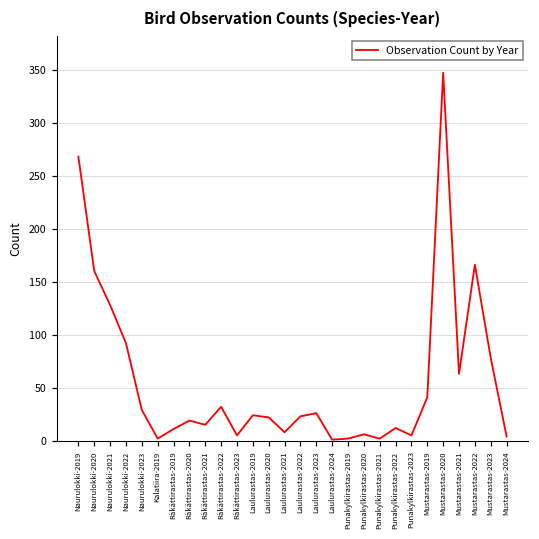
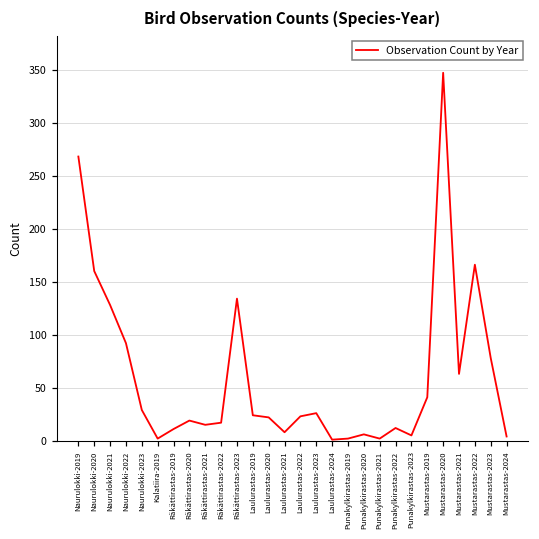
  {
    "Naurulokki-2019": 270,
    "Naurulokki-2020": 160,
    "Naurulokki-2021": 130,
    "Naurulokki-2022": 90,
    "Naurulokki-2023": 30,
    "Kalatiira-2019": 0,
    "Räkättirastas-2019": 10,
    "Räkättirastas-2020": 20,
    "Räkättirastas-2021": 20,
-   "Räkättirastas-2022": 30,
-   "Räkättirastas-2023": 10,
+   "Räkättirastas-2022": 20,
+   "Räkättirastas-2023": 130,
    "Laulurastas-2019": 20,
    "Laulurastas-2020": 20,
    "Laulurastas-2021": 10,
    "Laulurastas-2022": 20,
    "Laulurastas-2023": 30,
    "Laulurastas-2024": 0,
    "Punakylkirastas-2019": 0,
    "Punakylkirastas-2020": 10,
    "Punakylkirastas-2021": 0,
    "Punakylkirastas-2022": 10,
    "Punakylkirastas-2023": 10,
    "Mustarastas-2019": 40,
    "Mustarastas-2020": 350,
    "Mustarastas-2021": 60,
    "Mustarastas-2022": 170,
    "Mustarastas-2023": 80,
    "Mustarastas-2024": 0
  }
